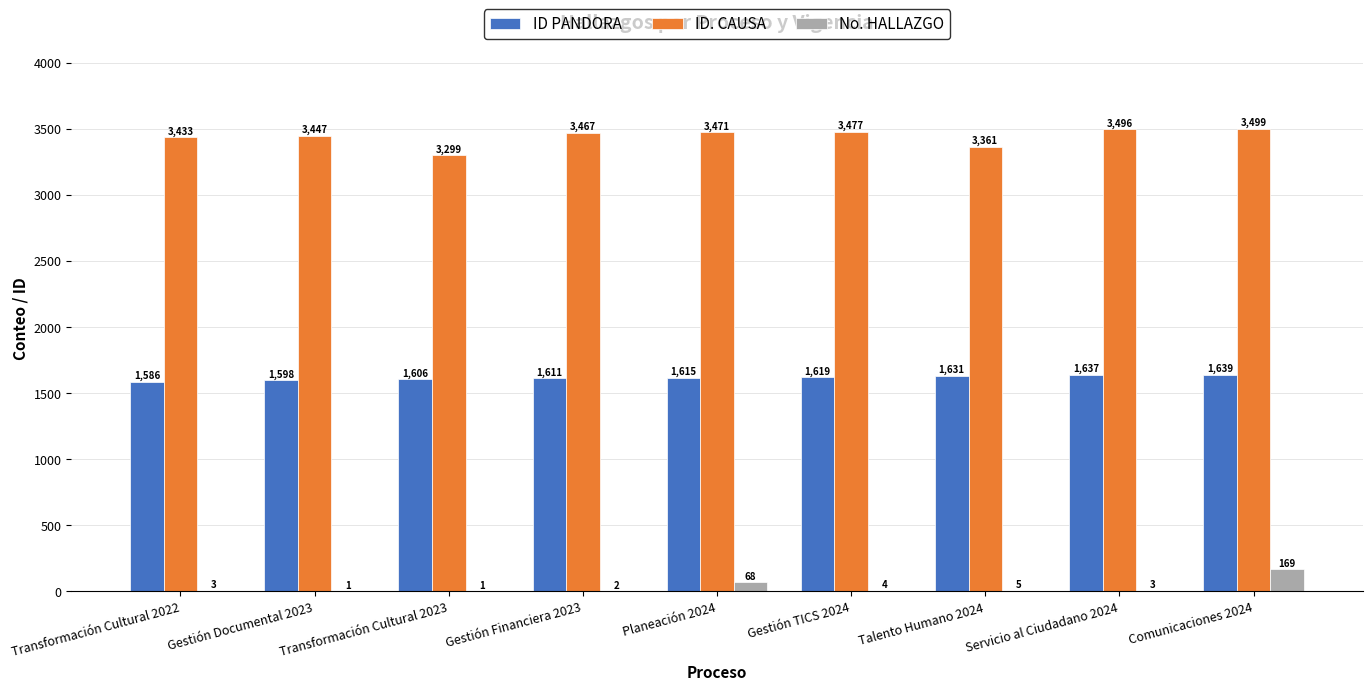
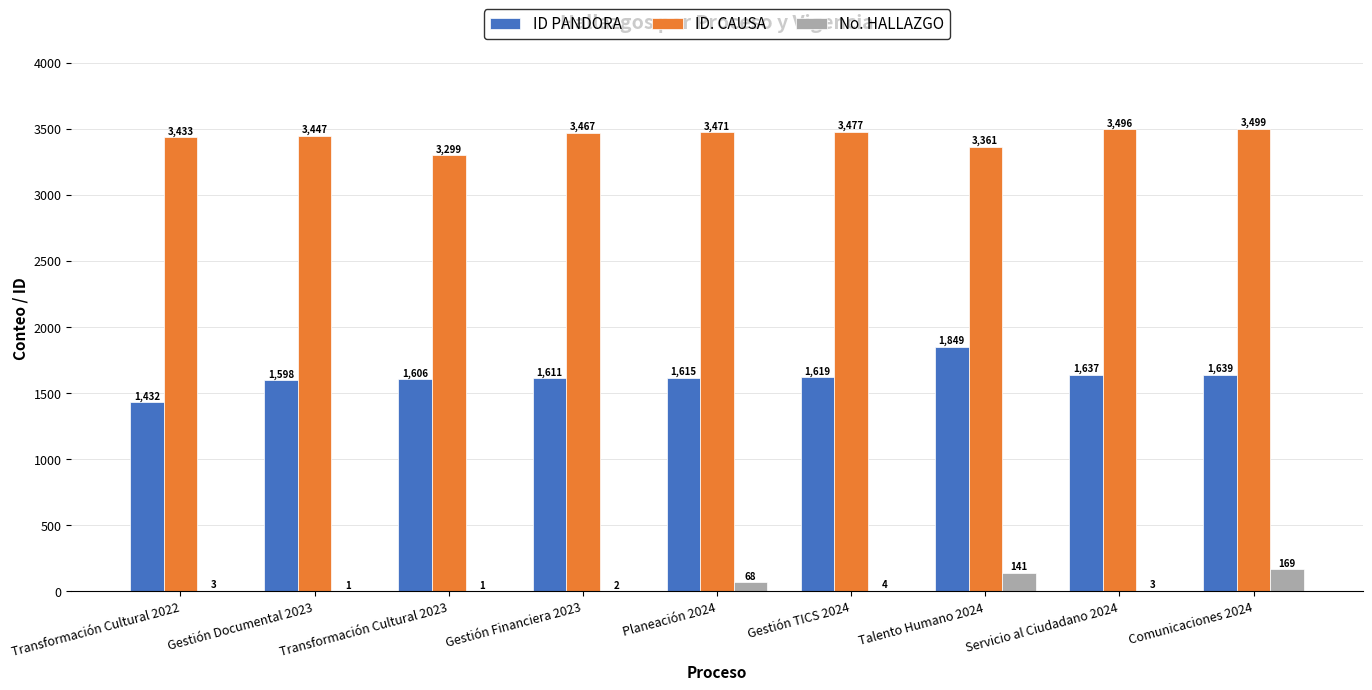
  {
    "ID PANDORA": {
-     "Transformación Cultural 2022": "1,586",
+     "Transformación Cultural 2022": "1,432",
      "Gestión Documental 2023": "1,598",
      "Transformación Cultural 2023": "1,606",
      "Gestión Financiera 2023": "1,611",
      "Planeación 2024": "1,615",
      "Gestión TICS 2024": "1,619",
-     "Talento Humano 2024": "1,631",
+     "Talento Humano 2024": "1,849",
      "Servicio al Ciudadano 2024": "1,637",
      "Comunicaciones 2024": "1,639"
    },
    "ID. CAUSA": {
      "Transformación Cultural 2022": "3,433",
      "Gestión Documental 2023": "3,447",
      "Transformación Cultural 2023": "3,299",
      "Gestión Financiera 2023": "3,467",
      "Planeación 2024": "3,471",
      "Gestión TICS 2024": "3,477",
      "Talento Humano 2024": "3,361",
      "Servicio al Ciudadano 2024": "3,496",
      "Comunicaciones 2024": "3,499"
    },
    "No. HALLAZGO": {
      "Transformación Cultural 2022": "3",
      "Gestión Documental 2023": "1",
      "Transformación Cultural 2023": "1",
      "Gestión Financiera 2023": "2",
      "Planeación 2024": "68",
      "Gestión TICS 2024": "4",
-     "Talento Humano 2024": "5",
+     "Talento Humano 2024": "141",
      "Servicio al Ciudadano 2024": "3",
      "Comunicaciones 2024": "169"
    }
  }
